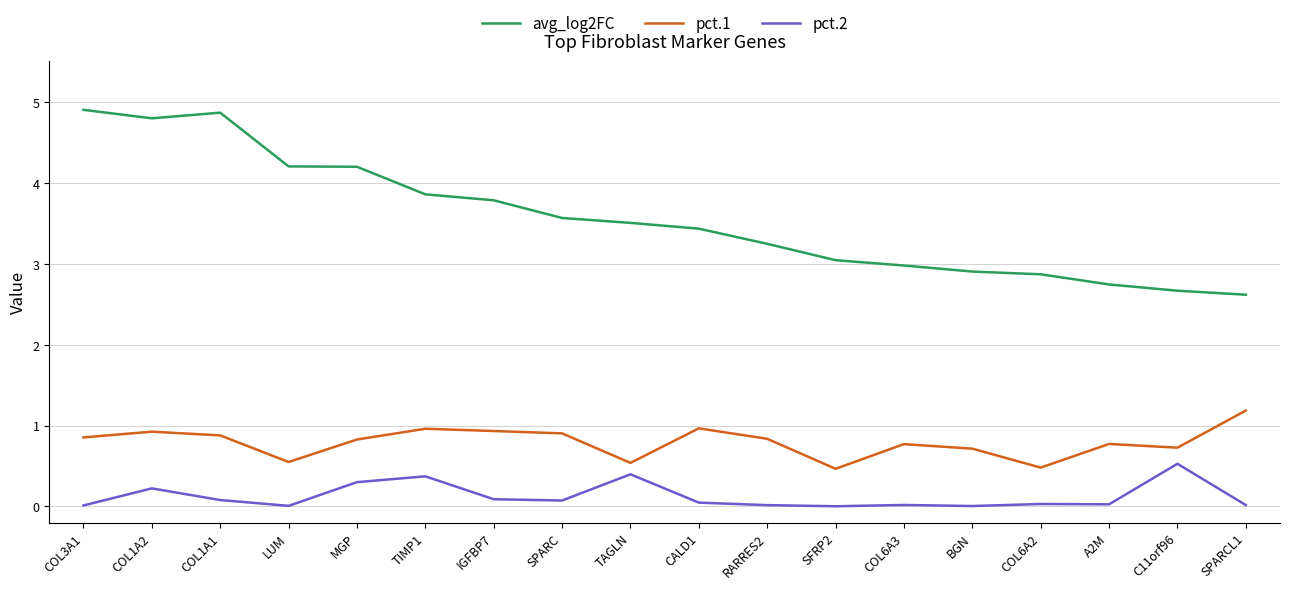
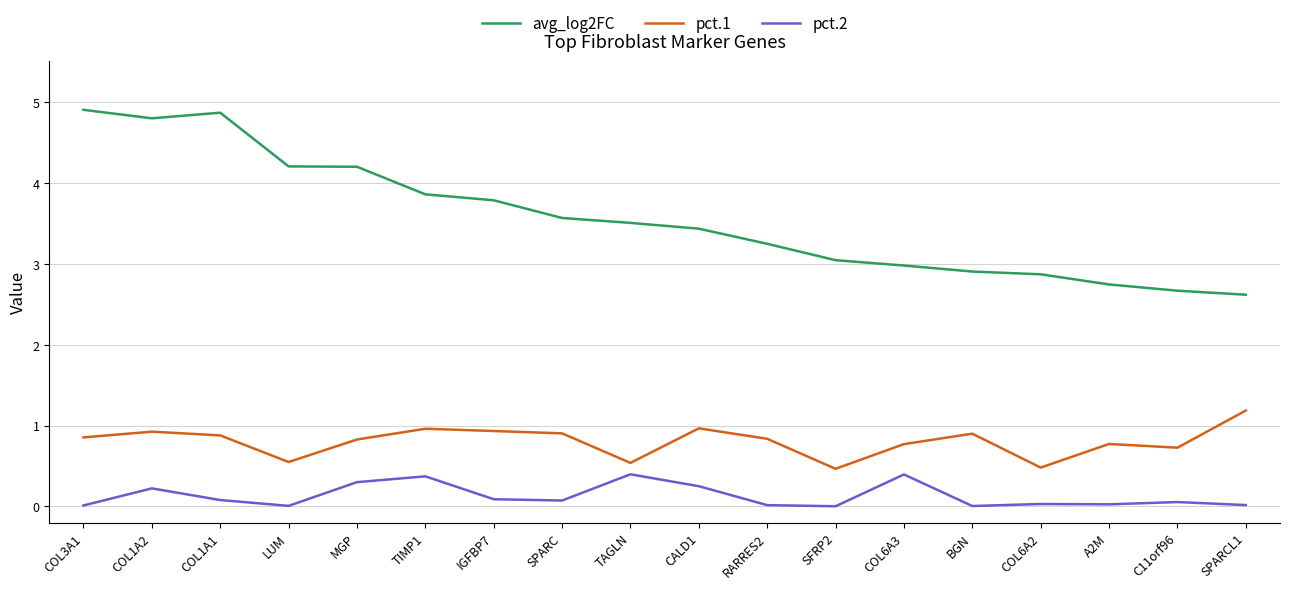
  {
    "avg_log2FC": {
      "COL3A1": 4.9,
      "COL1A2": 4.8,
      "COL1A1": 4.9,
      "LUM": 4.2,
      "MGP": 4.2,
      "TIMP1": 3.9,
      "IGFBP7": 3.8,
      "SPARC": 3.6,
      "TAGLN": 3.5,
      "CALD1": 3.4,
      "RARRES2": 3.2,
      "SFRP2": 3.0,
      "COL6A3": 3.0,
      "BGN": 2.9,
      "COL6A2": 2.9,
      "A2M": 2.7,
      "C11orf96": 2.7,
      "SPARCL1": 2.6
    },
    "pct.1": {
      "COL3A1": 0.9,
      "COL1A2": 0.9,
      "COL1A1": 0.9,
      "LUM": 0.5,
      "MGP": 0.8,
      "TIMP1": 1.0,
      "IGFBP7": 0.9,
      "SPARC": 0.9,
      "TAGLN": 0.5,
      "CALD1": 1.0,
      "RARRES2": 0.8,
      "SFRP2": 0.5,
      "COL6A3": 0.8,
-     "BGN": 0.7,
+     "BGN": 0.9,
      "COL6A2": 0.5,
      "A2M": 0.8,
      "C11orf96": 0.7,
      "SPARCL1": 1.2
    },
    "pct.2": {
      "COL3A1": 0.0,
      "COL1A2": 0.2,
      "COL1A1": 0.1,
      "LUM": 0.0,
      "MGP": 0.3,
      "TIMP1": 0.4,
      "IGFBP7": 0.1,
      "SPARC": 0.1,
      "TAGLN": 0.4,
-     "CALD1": 0.0,
+     "CALD1": 0.3,
      "RARRES2": 0.0,
      "SFRP2": 0.0,
-     "COL6A3": 0.0,
+     "COL6A3": 0.4,
      "BGN": 0.0,
      "COL6A2": 0.0,
      "A2M": 0.0,
-     "C11orf96": 0.5,
+     "C11orf96": 0.1,
      "SPARCL1": 0.0
    }
  }
